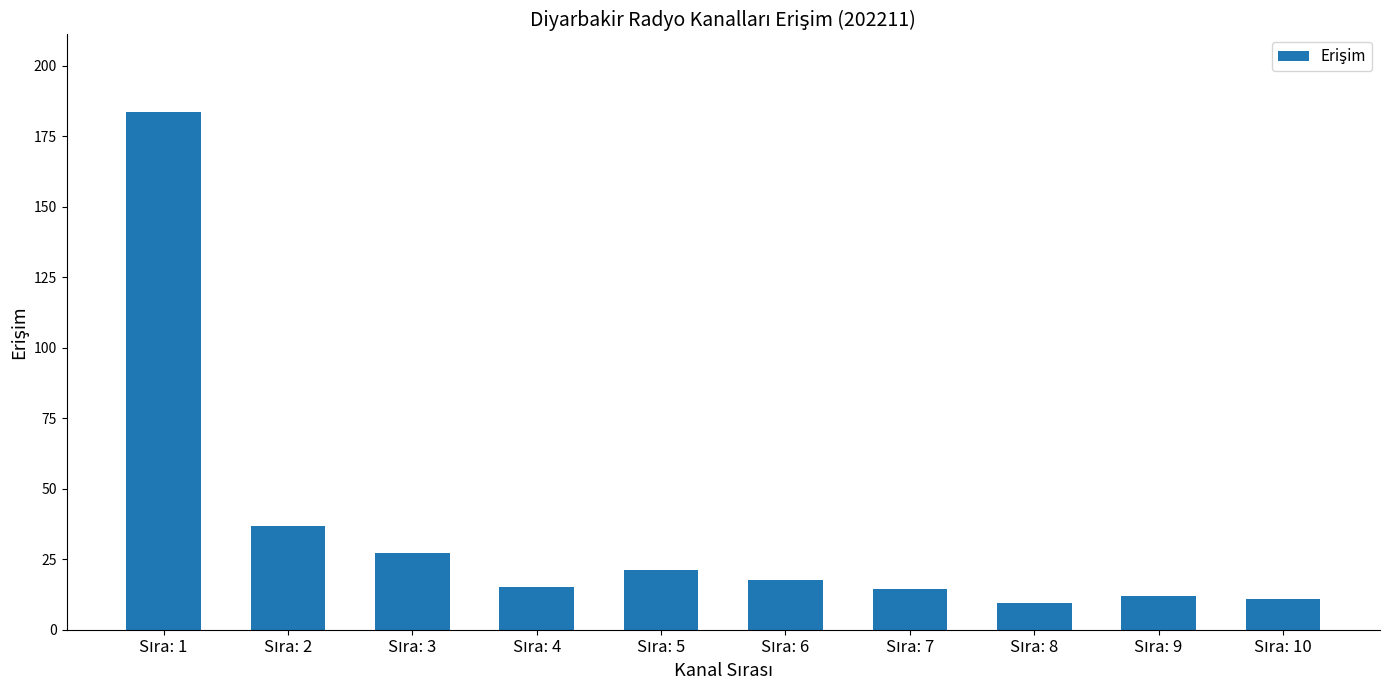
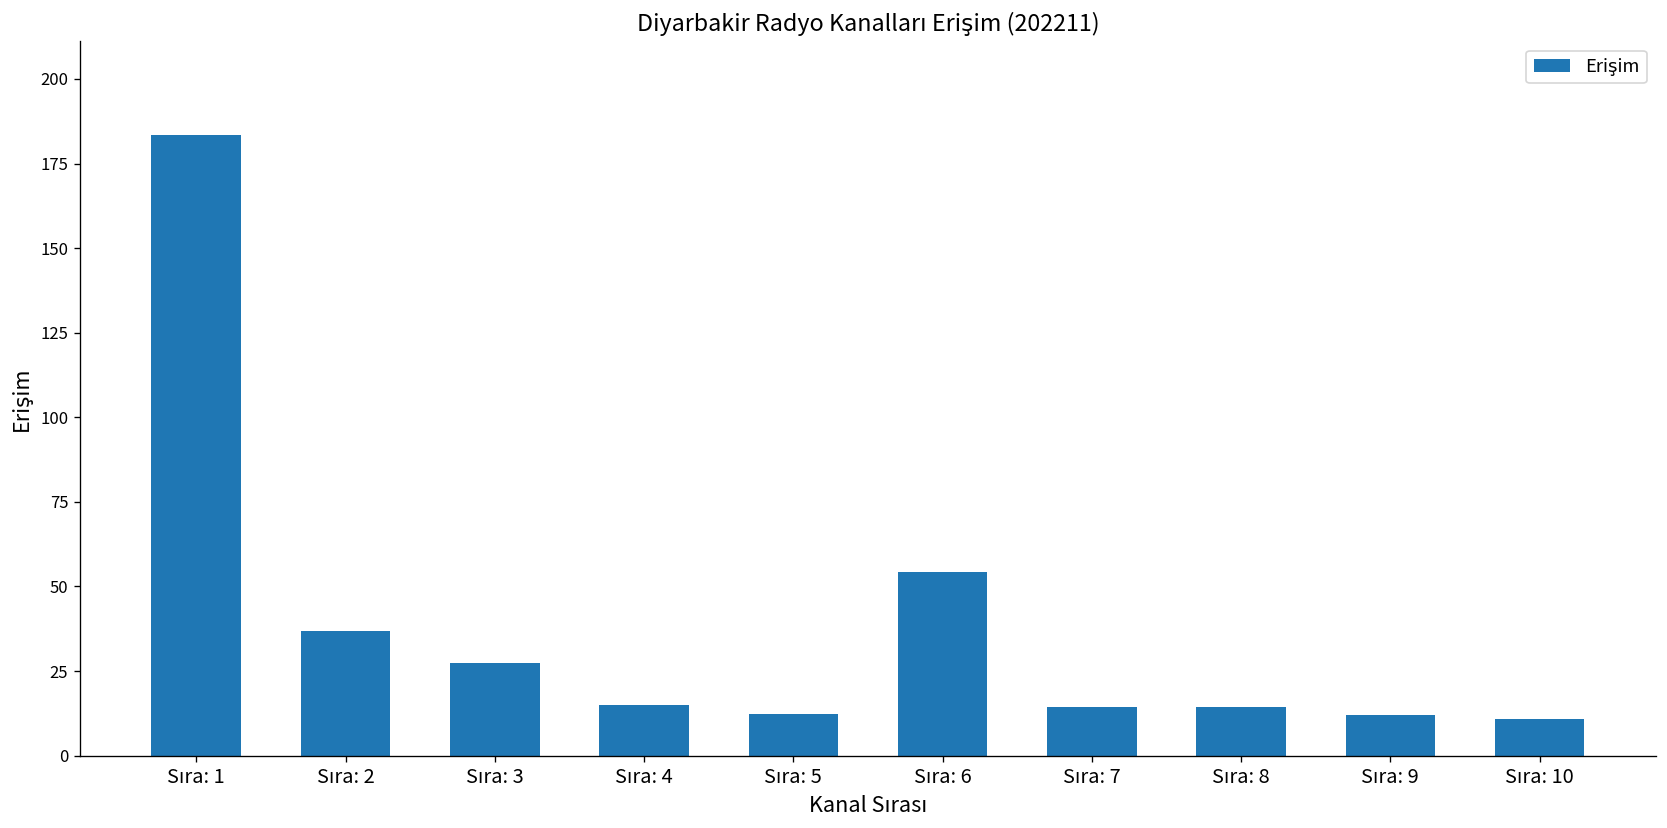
  {
    "Sıra: 1": 184,
    "Sıra: 2": 37,
    "Sıra: 3": 27,
    "Sıra: 4": 15,
-   "Sıra: 5": 21,
-   "Sıra: 6": 18,
+   "Sıra: 5": 12,
+   "Sıra: 6": 54,
    "Sıra: 7": 14,
-   "Sıra: 8": 9,
+   "Sıra: 8": 14,
    "Sıra: 9": 12,
    "Sıra: 10": 11
  }
